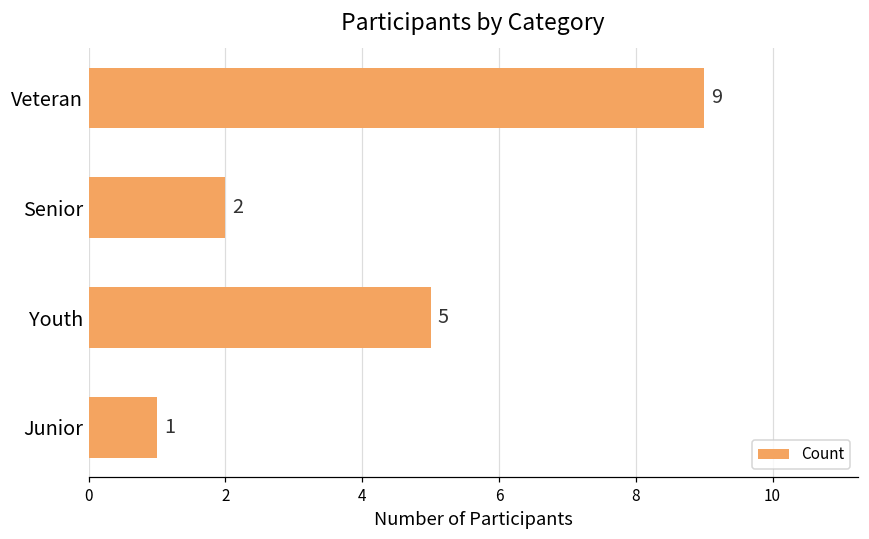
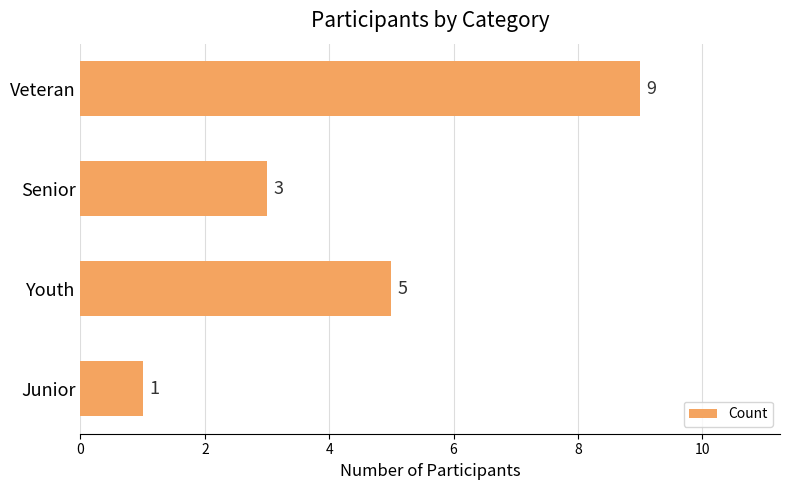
  {
    "Veteran": 9,
-   "Senior": 2,
+   "Senior": 3,
    "Youth": 5,
    "Junior": 1
  }
